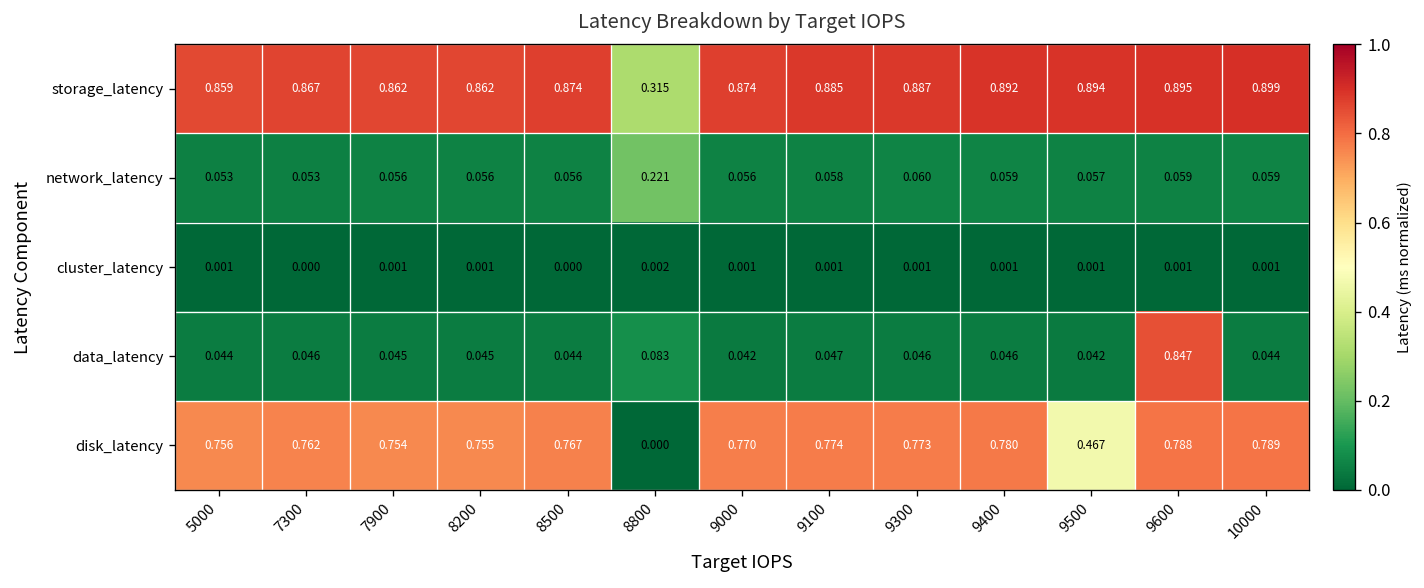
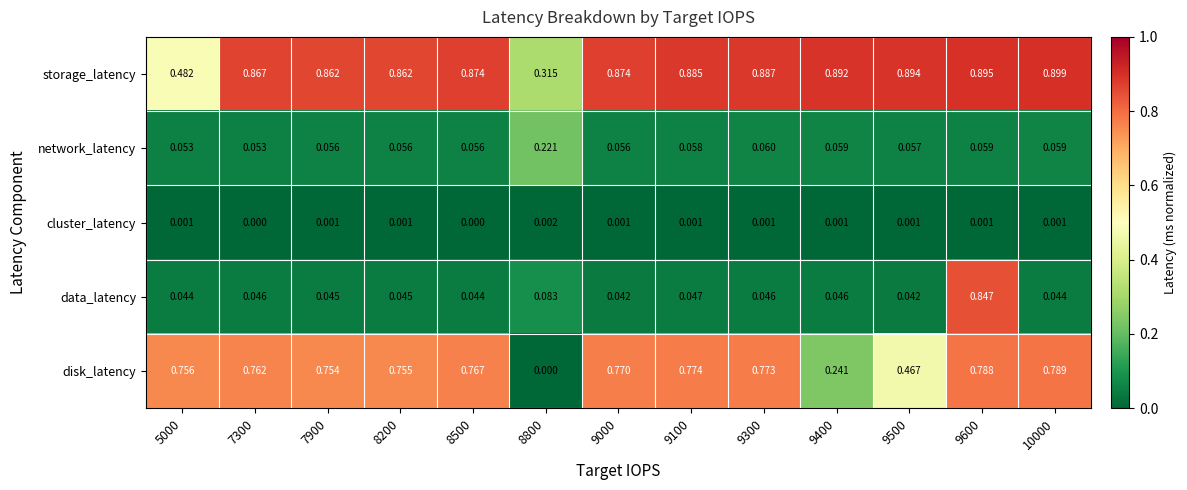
  {
    "storage_latency": {
-     "5000": 0.859,
+     "5000": 0.482,
      "7300": 0.867,
      "7900": 0.862,
      "8200": 0.862,
      "8500": 0.874,
      "8800": 0.315,
      "9000": 0.874,
      "9100": 0.885,
      "9300": 0.887,
      "9400": 0.892,
      "9500": 0.894,
      "9600": 0.895,
      "10000": 0.899
    },
    "network_latency": {
      "5000": 0.053,
      "7300": 0.053,
      "7900": 0.056,
      "8200": 0.056,
      "8500": 0.056,
      "8800": 0.221,
      "9000": 0.056,
      "9100": 0.058,
      "9300": 0.060,
      "9400": 0.059,
      "9500": 0.057,
      "9600": 0.059,
      "10000": 0.059
    },
    "cluster_latency": {
      "5000": 0.001,
      "7300": 0.000,
      "7900": 0.001,
      "8200": 0.001,
      "8500": 0.000,
      "8800": 0.002,
      "9000": 0.001,
      "9100": 0.001,
      "9300": 0.001,
      "9400": 0.001,
      "9500": 0.001,
      "9600": 0.001,
      "10000": 0.001
    },
    "data_latency": {
      "5000": 0.044,
      "7300": 0.046,
      "7900": 0.045,
      "8200": 0.045,
      "8500": 0.044,
      "8800": 0.083,
      "9000": 0.042,
      "9100": 0.047,
      "9300": 0.046,
      "9400": 0.046,
      "9500": 0.042,
      "9600": 0.847,
      "10000": 0.044
    },
    "disk_latency": {
      "5000": 0.756,
      "7300": 0.762,
      "7900": 0.754,
      "8200": 0.755,
      "8500": 0.767,
      "8800": 0.000,
      "9000": 0.770,
      "9100": 0.774,
      "9300": 0.773,
-     "9400": 0.780,
+     "9400": 0.241,
      "9500": 0.467,
      "9600": 0.788,
      "10000": 0.789
    }
  }
